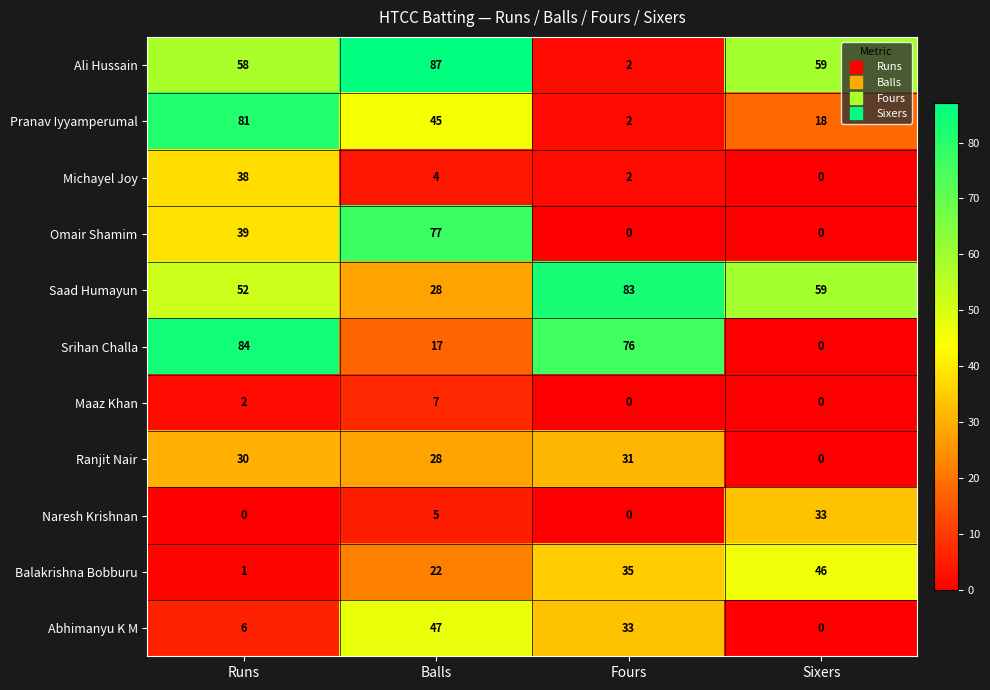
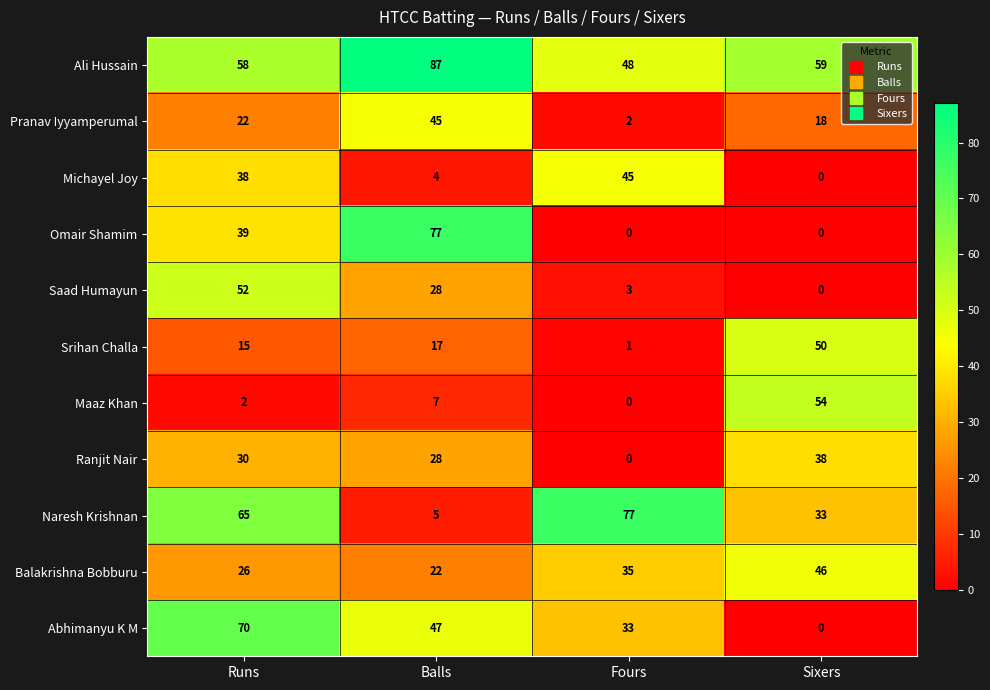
  {
    "Ali Hussain": {
      "Runs": 58,
      "Balls": 87,
-     "Fours": 2,
+     "Fours": 48,
      "Sixers": 59
    },
    "Pranav Iyyamperumal": {
-     "Runs": 81,
+     "Runs": 22,
      "Balls": 45,
      "Fours": 2,
      "Sixers": 18
    },
    "Michayel Joy": {
      "Runs": 38,
      "Balls": 4,
-     "Fours": 2,
+     "Fours": 45,
      "Sixers": 0
    },
    "Omair Shamim": {
      "Runs": 39,
      "Balls": 77,
      "Fours": 0,
      "Sixers": 0
    },
    "Saad Humayun": {
      "Runs": 52,
      "Balls": 28,
-     "Fours": 83,
-     "Sixers": 59
+     "Fours": 3,
+     "Sixers": 0
    },
    "Srihan Challa": {
-     "Runs": 84,
+     "Runs": 15,
      "Balls": 17,
-     "Fours": 76,
-     "Sixers": 0
+     "Fours": 1,
+     "Sixers": 50
    },
    "Maaz Khan": {
      "Runs": 2,
      "Balls": 7,
      "Fours": 0,
-     "Sixers": 0
+     "Sixers": 54
    },
    "Ranjit Nair": {
      "Runs": 30,
      "Balls": 28,
-     "Fours": 31,
-     "Sixers": 0
+     "Fours": 0,
+     "Sixers": 38
    },
    "Naresh Krishnan": {
-     "Runs": 0,
+     "Runs": 65,
      "Balls": 5,
-     "Fours": 0,
+     "Fours": 77,
      "Sixers": 33
    },
    "Balakrishna Bobburu": {
-     "Runs": 1,
+     "Runs": 26,
      "Balls": 22,
      "Fours": 35,
      "Sixers": 46
    },
    "Abhimanyu K M": {
-     "Runs": 6,
+     "Runs": 70,
      "Balls": 47,
      "Fours": 33,
      "Sixers": 0
    }
  }
